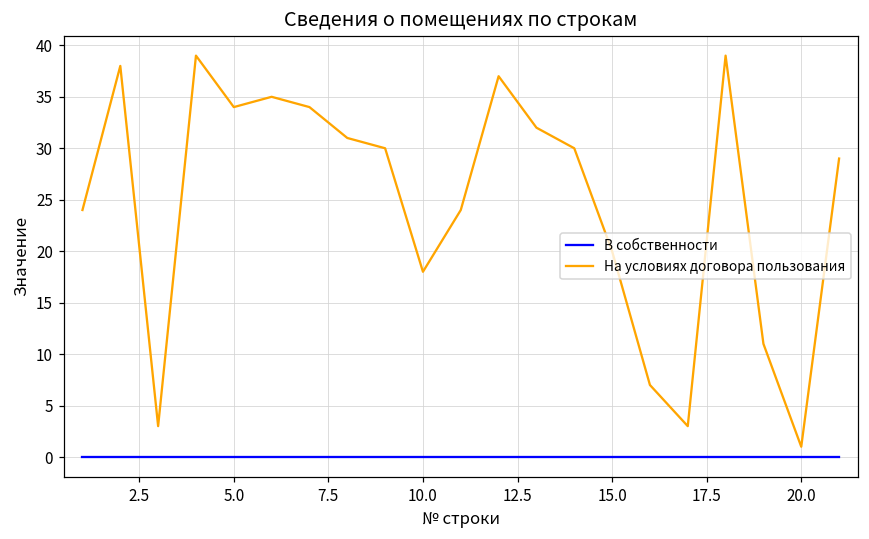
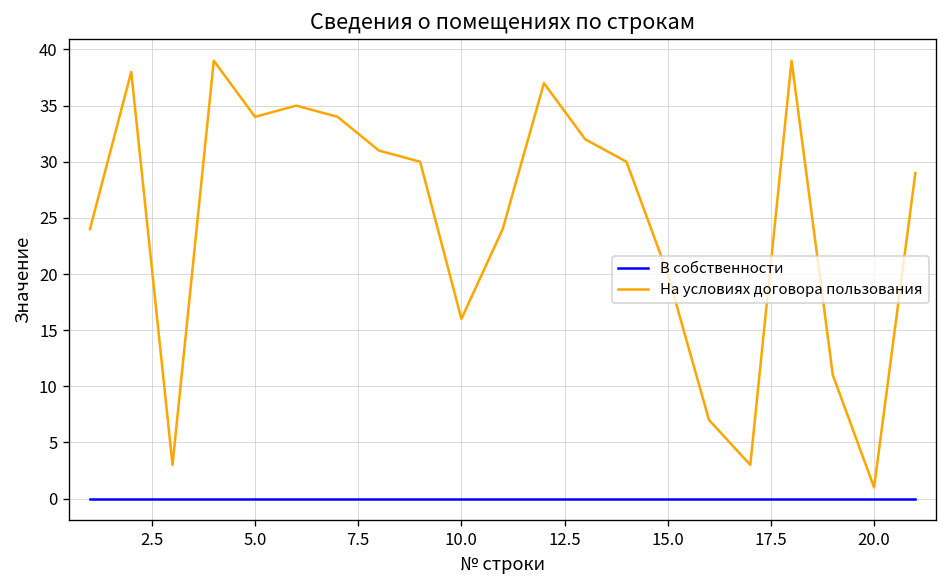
  {
    "В собственности": {
      "5.0": 0,
      "10.0": 0,
      "15.0": 0,
      "20.0": 0
    },
    "На условиях договора пользования": {
      "5.0": 34,
-     "10.0": 18,
+     "10.0": 16,
      "20.0": 1
    }
  }
